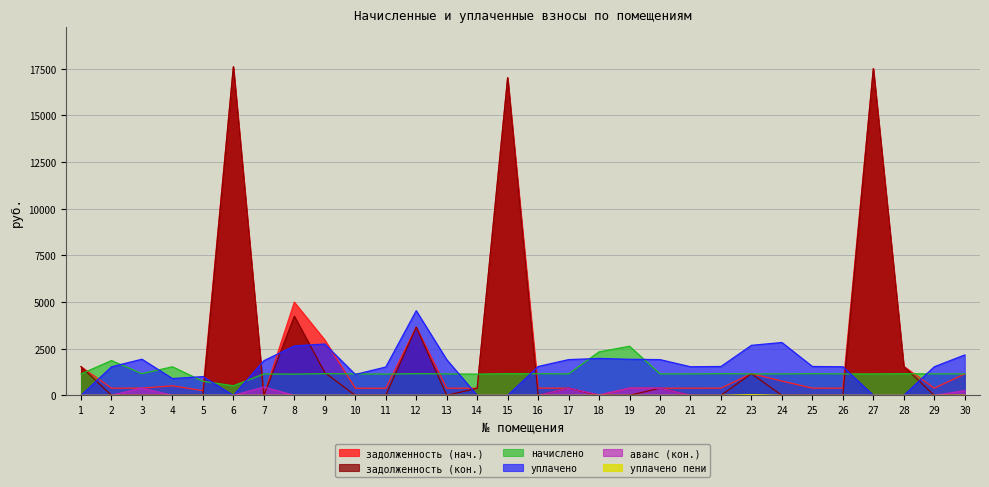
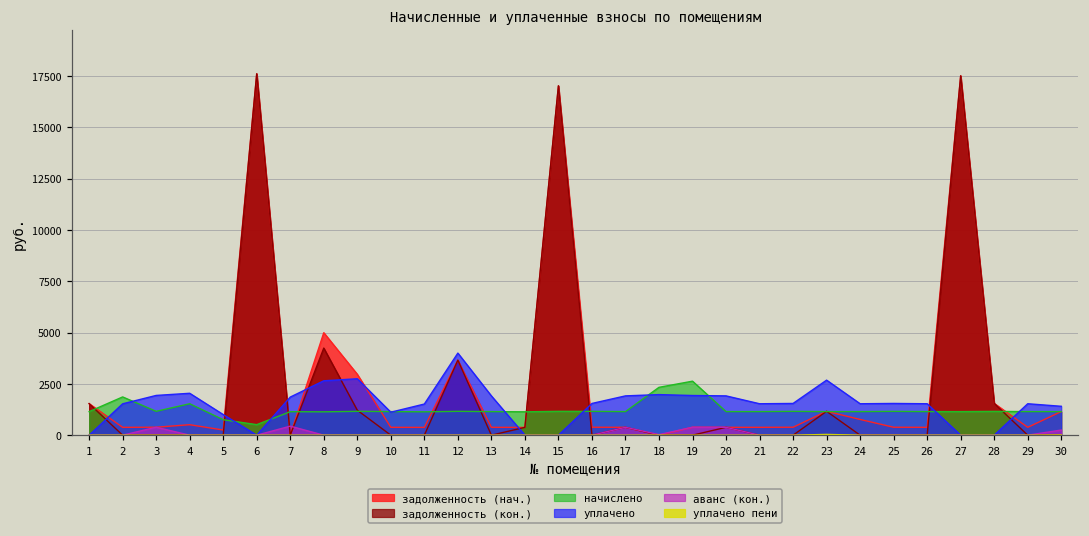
  {
    "задолженность (нач.)": {
      "2": 400,
      "4": 500,
      "5": 300,
      "8": 5000,
      "9": 3000,
      "10": 400,
      "11": 400,
      "13": 400,
      "16": 400,
      "21": 400,
      "22": 400,
      "24": 800,
      "25": 400,
      "26": 400,
      "29": 400
    },
    "задолженность (кон.)": {
      "8": 4200
    },
    "начислено": {
      "1": 1100,
      "2": 1900,
      "3": 1200,
      "4": 1500,
      "5": 800,
      "6": 500,
      "7": 1100,
      "8": 1100,
      "11": 1100,
      "12": 1200,
      "13": 1100,
      "14": 1100,
      "15": 1200,
      "16": 1200,
      "17": 1100,
      "18": 2300,
      "19": 2600,
      "20": 1100,
      "21": 1100,
      "22": 1200,
      "24": 1100,
      "25": 1200,
      "26": 1100,
      "27": 1100,
      "28": 1200,
      "29": 1100
    },
    "уплачено": {
      "2": 1500,
      "3": 1900,
-     "4": 900,
+     "4": 2000,
      "5": 1000,
      "7": 1900,
      "8": 2700,
      "9": 2800,
      "11": 1500,
-     "12": 4500,
+     "12": 4000,
      "13": 1900,
      "16": 1500,
      "17": 1900,
      "18": 2000,
      "19": 1900,
      "20": 1900,
      "21": 1500,
      "22": 1500,
      "23": 2700,
-     "24": 2800,
+     "24": 1500,
      "25": 1500,
      "26": 1500,
      "29": 1500,
-     "30": 2200
+     "30": 1400
    },
    "аванс (кон.)": {
      "7": 400,
      "30": 300
    },
    "уплачено пени": {
      "17": 0,
      "20": 0
    }
  }
